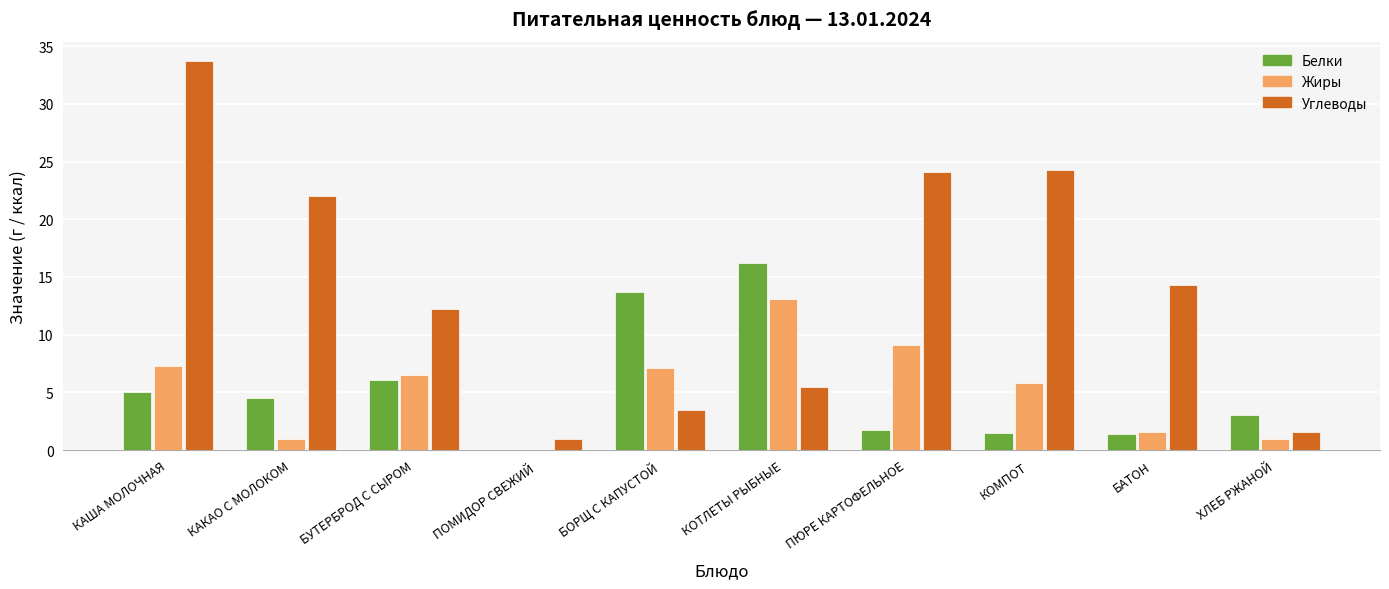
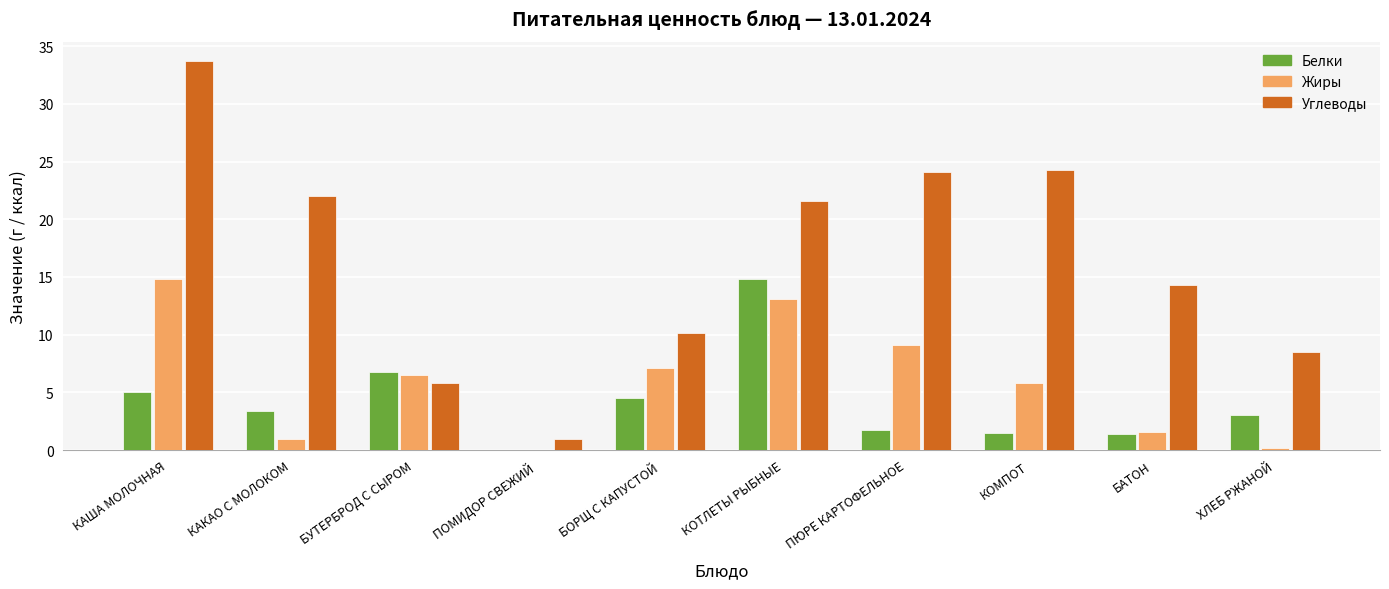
  {
    "Белки": {
      "КАША МОЛОЧНАЯ": 5.0,
-     "КАКАО С МОЛОКОМ": 4.5,
-     "БУТЕРБРОД С СЫРОМ": 6.1,
+     "КАКАО С МОЛОКОМ": 3.4,
+     "БУТЕРБРОД С СЫРОМ": 6.8,
      "ПОМИДОР СВЕЖИЙ": 0.0,
-     "БОРЩ С КАПУСТОЙ": 13.7,
-     "КОТЛЕТЫ РЫБНЫЕ": 16.2,
+     "БОРЩ С КАПУСТОЙ": 4.5,
+     "КОТЛЕТЫ РЫБНЫЕ": 14.8,
      "ПЮРЕ КАРТОФЕЛЬНОЕ": 1.7,
      "КОМПОТ": 1.5,
      "БАТОН": 1.4,
      "ХЛЕБ РЖАНОЙ": 3.0
    },
    "Жиры": {
-     "КАША МОЛОЧНАЯ": 7.3,
+     "КАША МОЛОЧНАЯ": 14.8,
      "КАКАО С МОЛОКОМ": 1.0,
      "БУТЕРБРОД С СЫРОМ": 6.5,
      "ПОМИДОР СВЕЖИЙ": 0.0,
      "БОРЩ С КАПУСТОЙ": 7.1,
      "КОТЛЕТЫ РЫБНЫЕ": 13.1,
      "ПЮРЕ КАРТОФЕЛЬНОЕ": 9.1,
      "КОМПОТ": 5.8,
      "БАТОН": 1.6,
-     "ХЛЕБ РЖАНОЙ": 1.0
+     "ХЛЕБ РЖАНОЙ": 0.2
    },
    "Углеводы": {
      "КАША МОЛОЧНАЯ": 33.7,
      "КАКАО С МОЛОКОМ": 22.0,
-     "БУТЕРБРОД С СЫРОМ": 12.2,
+     "БУТЕРБРОД С СЫРОМ": 5.8,
      "ПОМИДОР СВЕЖИЙ": 1.0,
-     "БОРЩ С КАПУСТОЙ": 3.5,
-     "КОТЛЕТЫ РЫБНЫЕ": 5.5,
+     "БОРЩ С КАПУСТОЙ": 10.1,
+     "КОТЛЕТЫ РЫБНЫЕ": 21.6,
      "ПЮРЕ КАРТОФЕЛЬНОЕ": 24.1,
      "КОМПОТ": 24.3,
      "БАТОН": 14.3,
-     "ХЛЕБ РЖАНОЙ": 1.6
+     "ХЛЕБ РЖАНОЙ": 8.5
    }
  }
